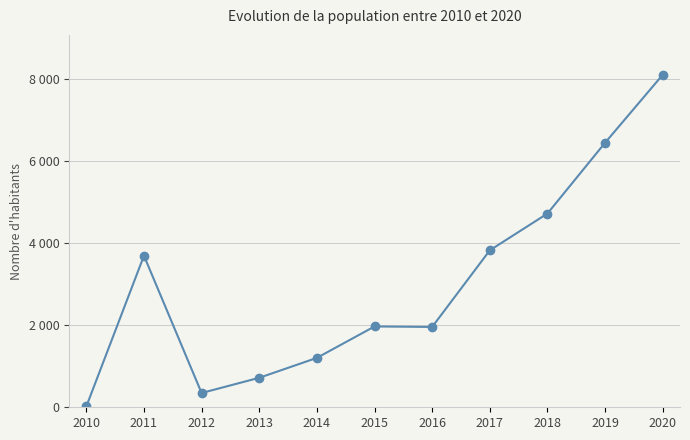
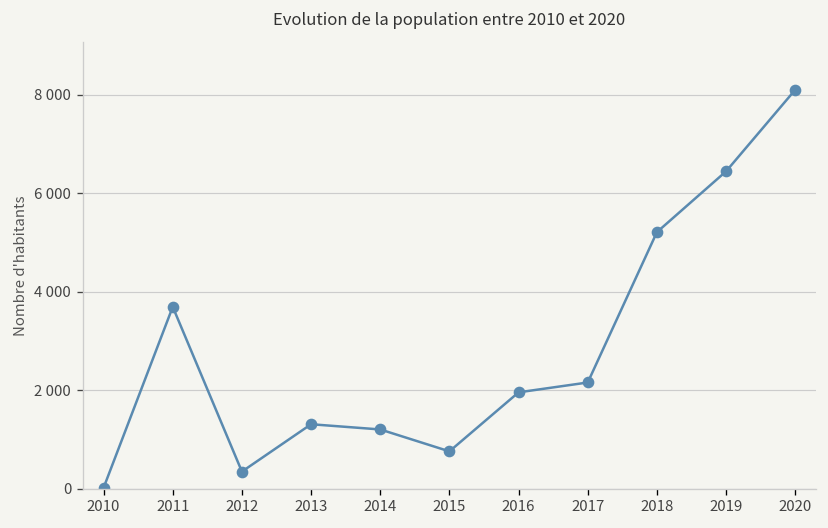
  {
    "2010": 0,
    "2011": 3700,
    "2012": 300,
-   "2013": 700,
+   "2013": 1300,
    "2014": 1200,
-   "2015": 2000,
+   "2015": 800,
    "2016": 2000,
-   "2017": 3800,
-   "2018": 4700,
+   "2017": 2200,
+   "2018": 5200,
    "2019": 6400,
    "2020": 8100
  }
